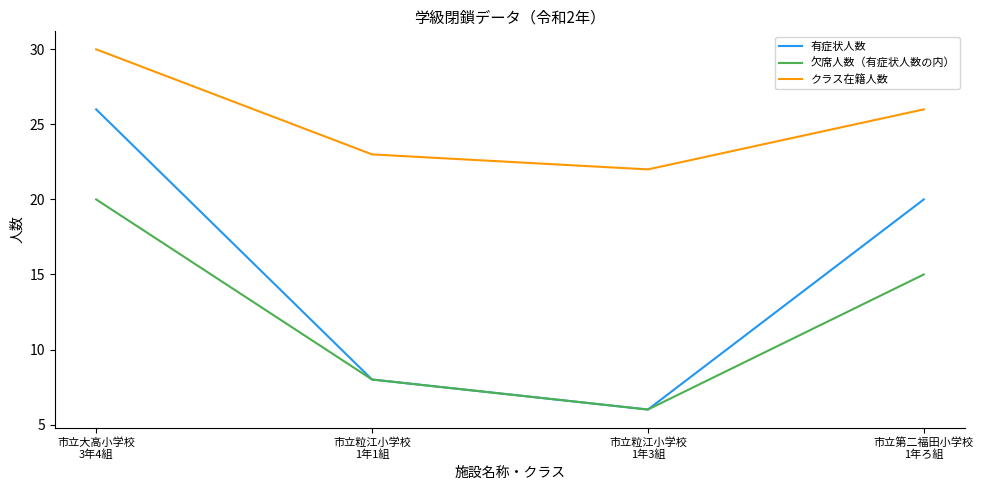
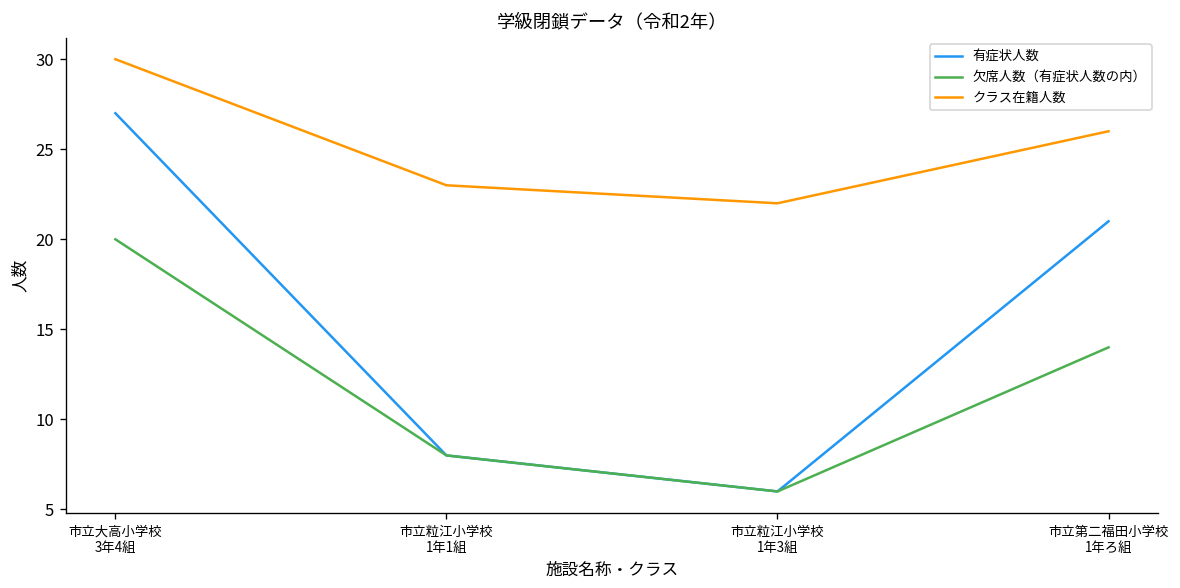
  {
    "有症状人数": {
-     "市立大高小学校 3年4組": 26,
-     "市立第二福田小学校 1年ろ組": 20
+     "市立大高小学校 3年4組": 27,
+     "市立第二福田小学校 1年ろ組": 21
    },
    "欠席人数（有症状人数の内）": {
      "市立大高小学校 3年4組": 20,
-     "市立第二福田小学校 1年ろ組": 15
+     "市立第二福田小学校 1年ろ組": 14
    },
    "クラス在籍人数": {
      "市立大高小学校 3年4組": 30,
      "市立粒江小学校 1年1組": 23,
      "市立粒江小学校 1年3組": 22,
      "市立第二福田小学校 1年ろ組": 26
    }
  }
